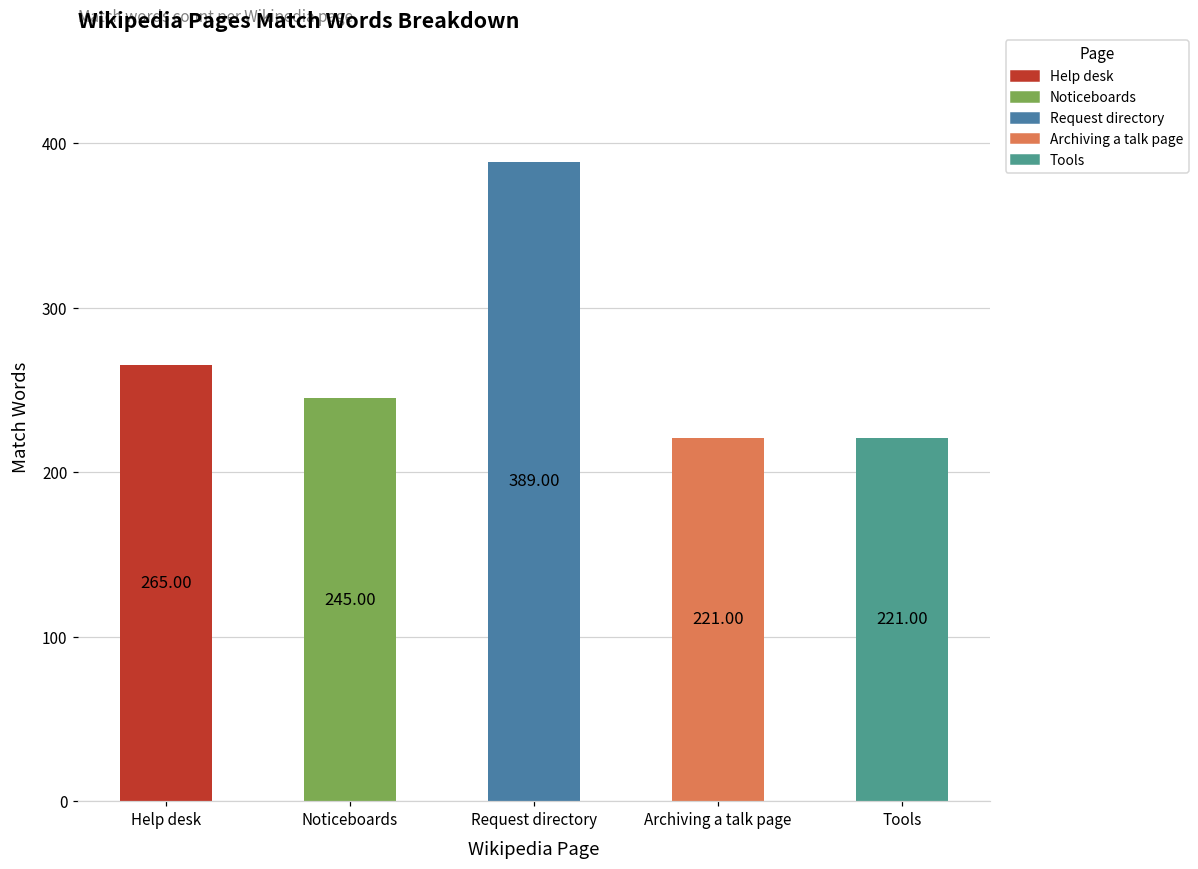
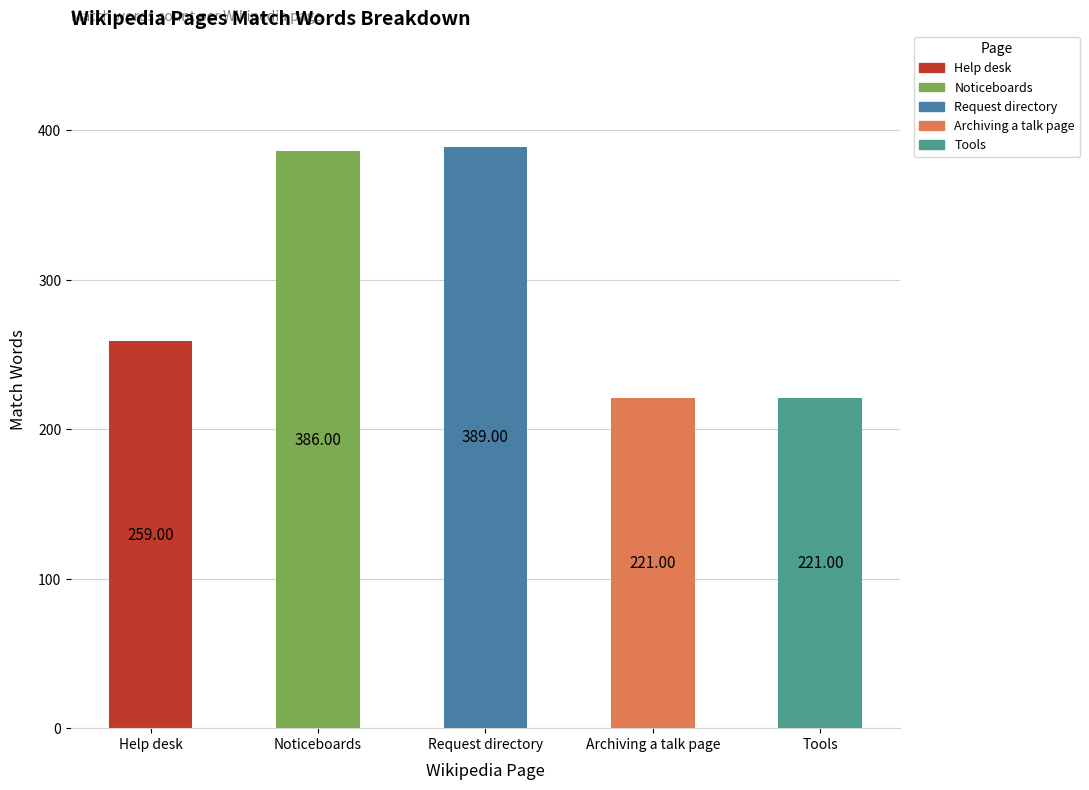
  {
-   "Help desk": 265.00,
-   "Noticeboards": 245.00,
+   "Help desk": 259.00,
+   "Noticeboards": 386.00,
    "Request directory": 389.00,
    "Archiving a talk page": 221.00,
    "Tools": 221.00
  }
